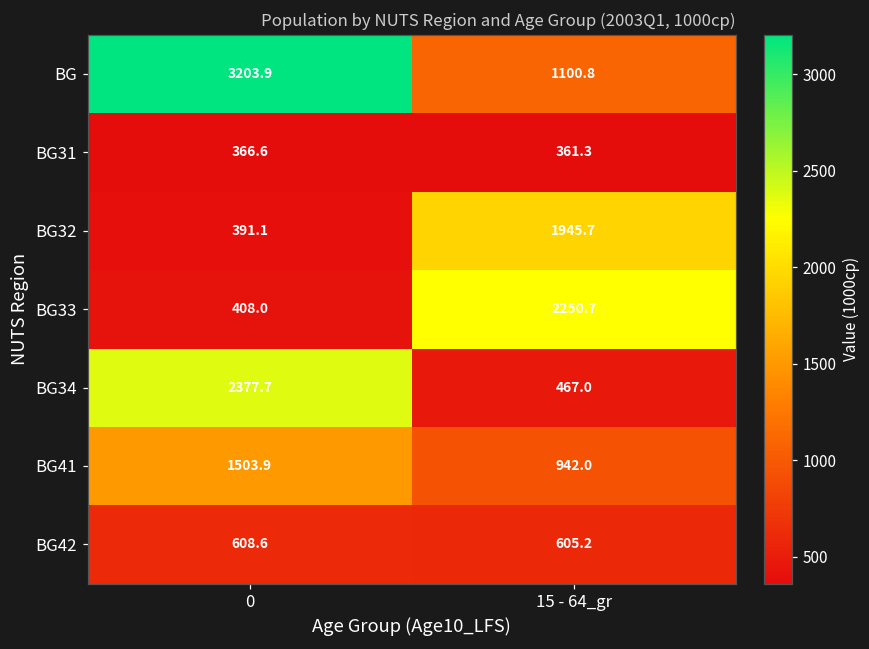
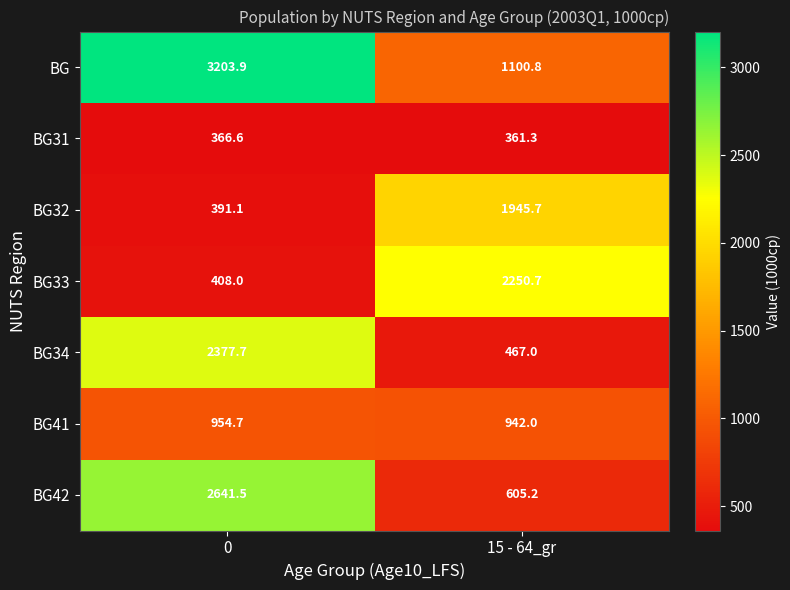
  {
    "BG": {
      "0": 3203.9,
      "15 - 64_gr": 1100.8
    },
    "BG31": {
      "0": 366.6,
      "15 - 64_gr": 361.3
    },
    "BG32": {
      "0": 391.1,
      "15 - 64_gr": 1945.7
    },
    "BG33": {
      "0": 408.0,
      "15 - 64_gr": 2250.7
    },
    "BG34": {
      "0": 2377.7,
      "15 - 64_gr": 467.0
    },
    "BG41": {
-     "0": 1503.9,
+     "0": 954.7,
      "15 - 64_gr": 942.0
    },
    "BG42": {
-     "0": 608.6,
+     "0": 2641.5,
      "15 - 64_gr": 605.2
    }
  }
